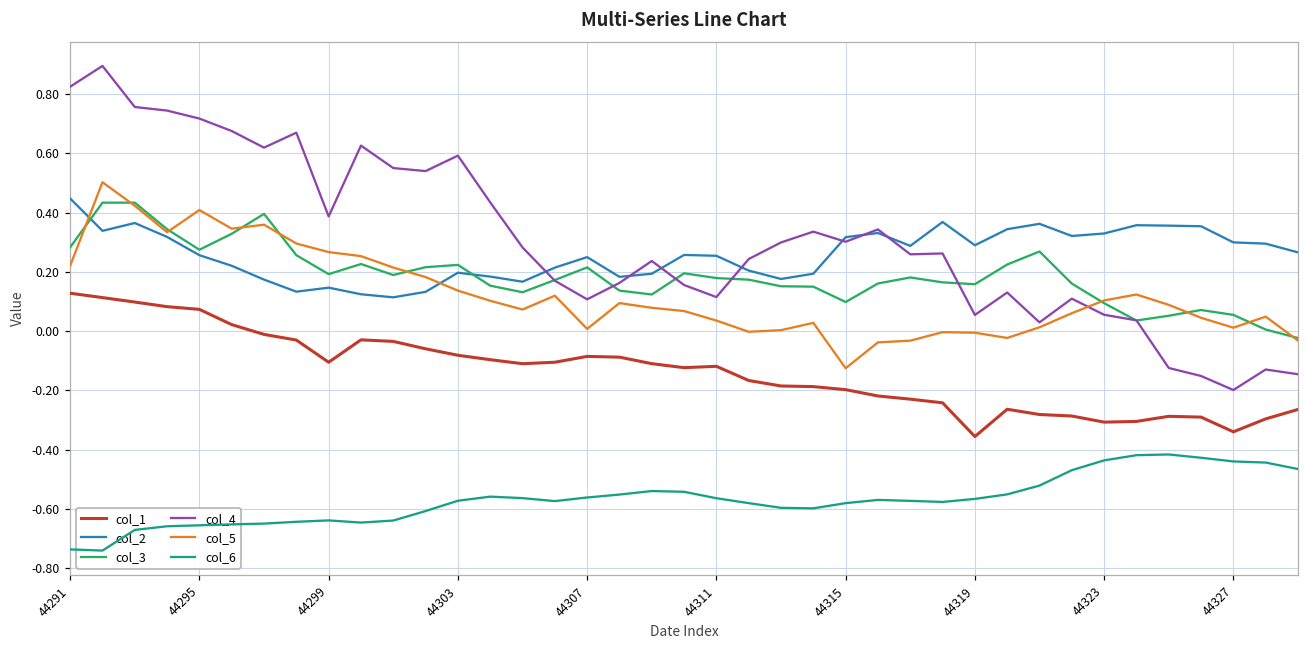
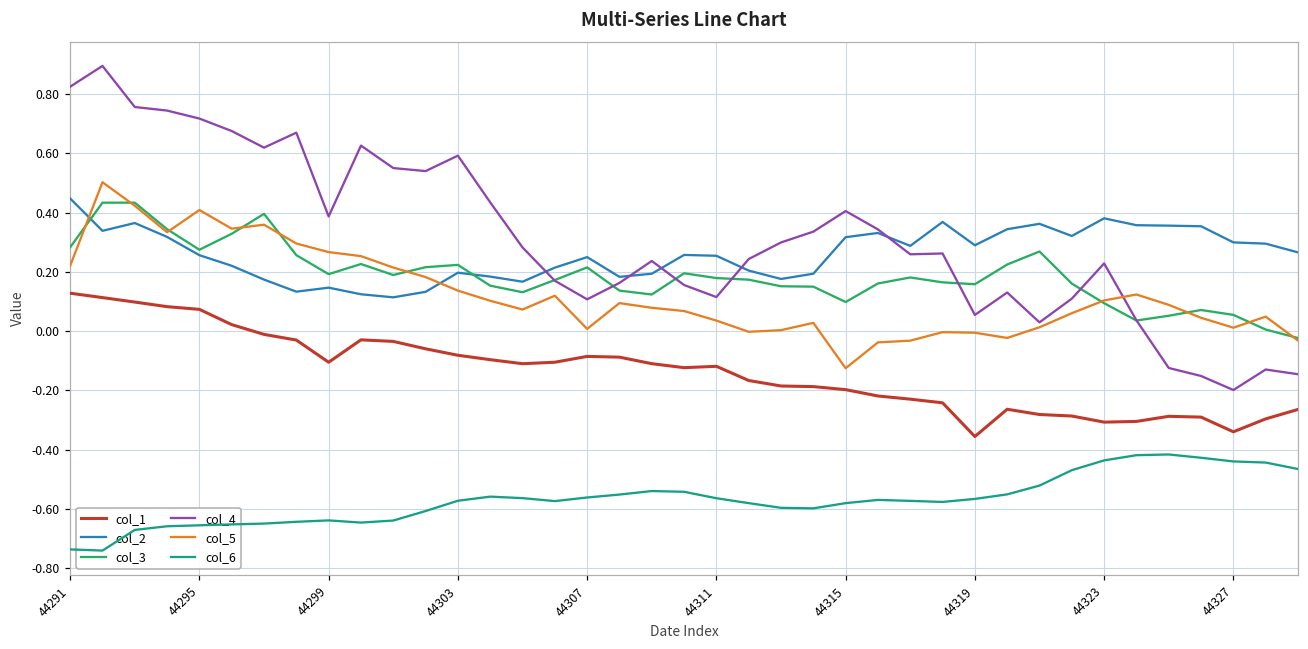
  {
    "col_1": {
      "44291": 0.13,
      "44295": 0.07,
      "44299": -0.11,
      "44303": -0.08,
      "44307": -0.09,
      "44311": -0.12,
      "44315": -0.20,
      "44319": -0.36,
      "44323": -0.31,
      "44327": -0.34
    },
    "col_2": {
      "44291": 0.45,
      "44295": 0.26,
      "44299": 0.15,
      "44303": 0.20,
      "44307": 0.25,
      "44311": 0.25,
      "44315": 0.32,
      "44319": 0.29,
-     "44323": 0.33,
+     "44323": 0.38,
      "44327": 0.30
    },
    "col_4": {
      "44291": 0.82,
      "44295": 0.72,
      "44299": 0.39,
      "44303": 0.59,
      "44307": 0.11,
      "44311": 0.11,
-     "44315": 0.30,
+     "44315": 0.41,
      "44319": 0.05,
-     "44323": 0.06,
+     "44323": 0.23,
      "44327": -0.20
    },
    "col_5": {
      "44291": 0.22,
      "44295": 0.41,
      "44299": 0.27,
      "44303": 0.14,
      "44307": 0.01,
      "44311": 0.04,
      "44315": -0.13,
      "44319": -0.01,
      "44327": 0.01
    }
  }
